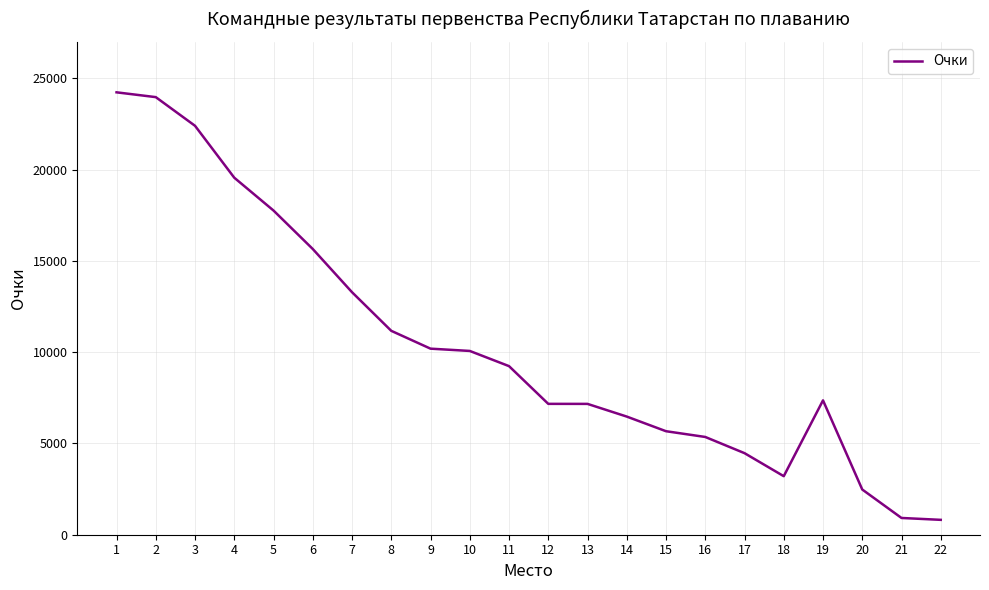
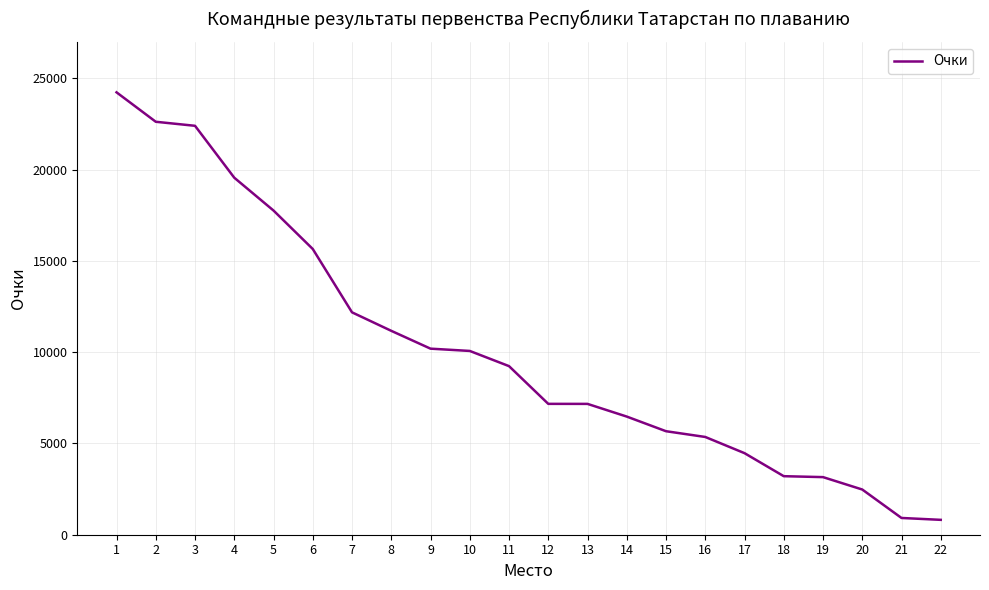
  {
    "1": 24200,
-   "2": 24000,
+   "2": 22600,
    "3": 22400,
    "4": 19600,
    "5": 17800,
    "6": 15700,
-   "7": 13300,
+   "7": 12200,
    "8": 11200,
    "9": 10200,
    "10": 10100,
    "11": 9200,
    "12": 7200,
    "13": 7200,
    "14": 6500,
    "15": 5700,
    "16": 5400,
    "17": 4500,
    "18": 3200,
-   "19": 7400,
+   "19": 3200,
    "20": 2500,
    "21": 900,
    "22": 800
  }
